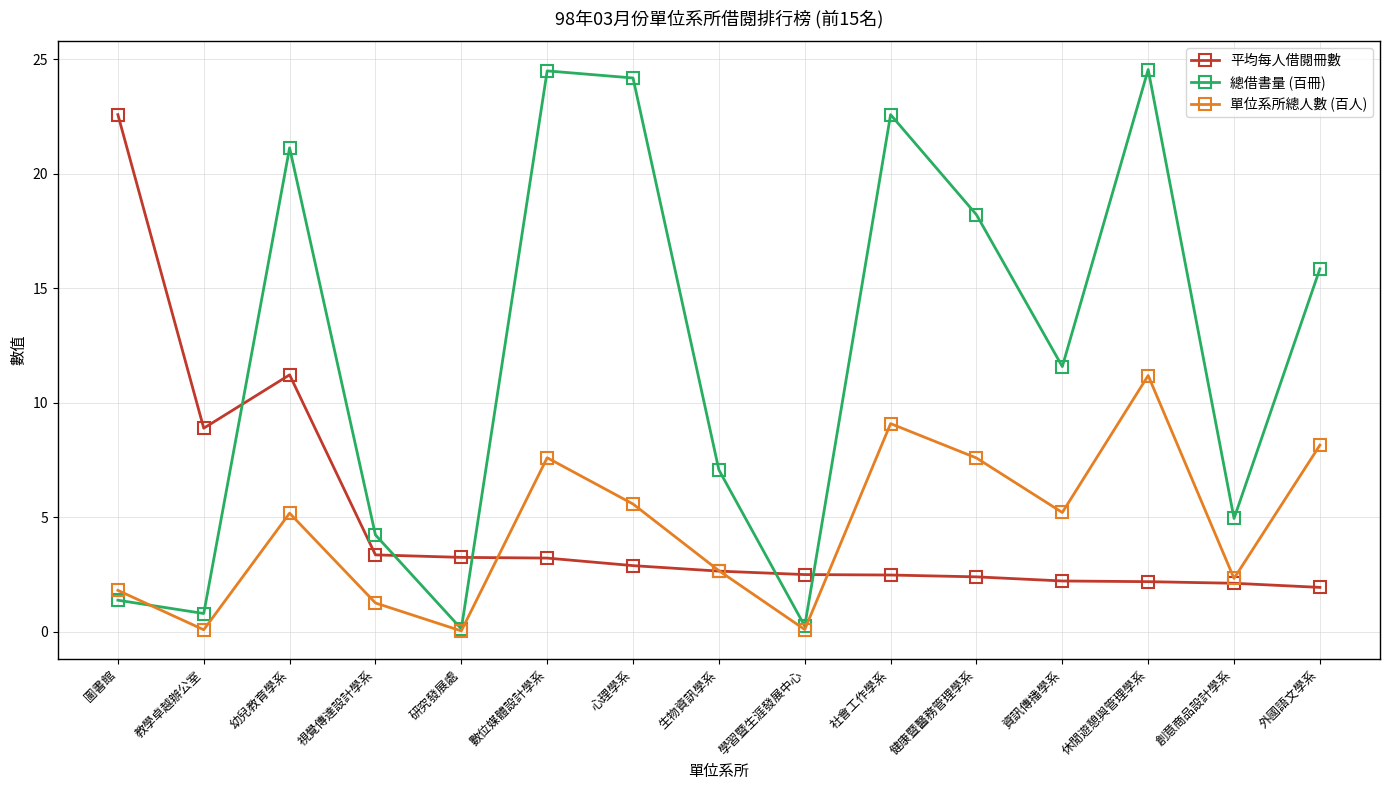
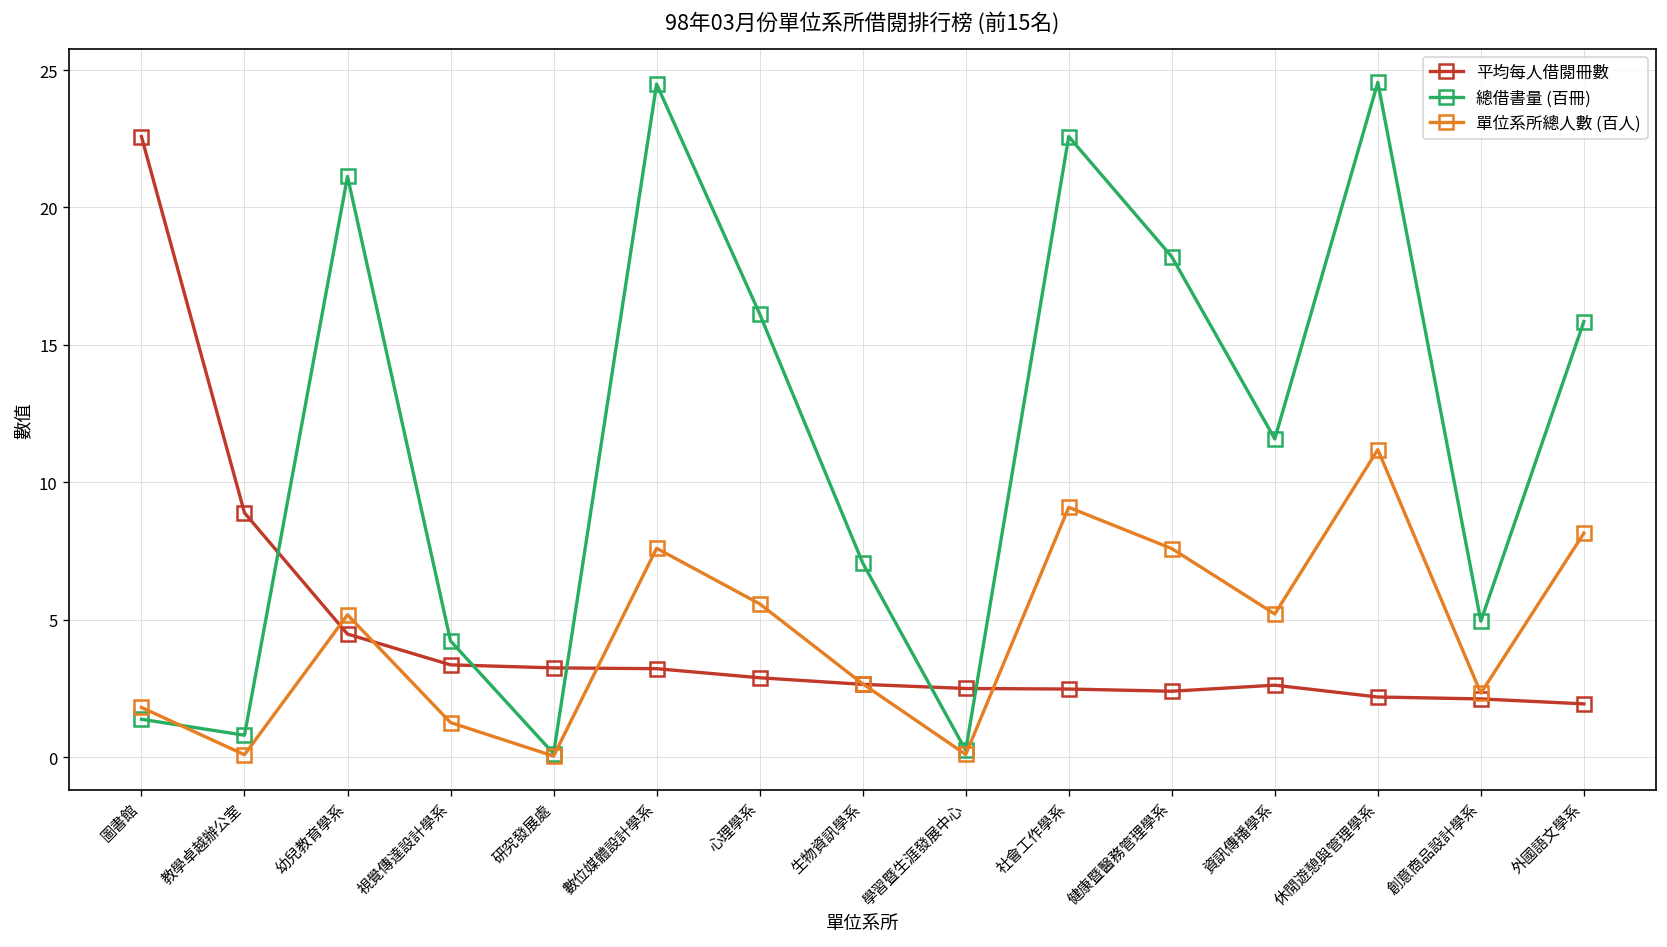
  {
    "平均每人借閱冊數": {
      "圖書館": 22.6,
      "教學卓越辦公室": 8.9,
-     "幼兒教育學系": 11.2,
+     "幼兒教育學系": 4.5,
      "視覺傳達設計學系": 3.4,
      "研究發展處": 3.3,
      "數位媒體設計學系": 3.2,
      "心理學系": 2.9,
      "學習暨生涯發展中心": 2.5,
      "社會工作學系": 2.5,
      "健康暨醫務管理學系": 2.4,
-     "資訊傳播學系": 2.2,
+     "資訊傳播學系": 2.6,
      "休閒遊憩與管理學系": 2.2,
      "創意商品設計學系": 2.1,
      "外國語文學系": 1.9
    },
    "總借書量 (百冊)": {
      "圖書館": 1.4,
      "教學卓越辦公室": 0.8,
      "幼兒教育學系": 21.1,
      "視覺傳達設計學系": 4.2,
      "數位媒體設計學系": 24.5,
-     "心理學系": 24.2,
+     "心理學系": 16.1,
      "生物資訊學系": 7.1,
      "學習暨生涯發展中心": 0.3,
      "社會工作學系": 22.6,
      "健康暨醫務管理學系": 18.2,
      "資訊傳播學系": 11.6,
      "休閒遊憩與管理學系": 24.6,
      "創意商品設計學系": 5.0,
      "外國語文學系": 15.9
    },
    "單位系所總人數 (百人)": {
      "圖書館": 1.8,
      "教學卓越辦公室": 0.1,
      "幼兒教育學系": 5.2,
      "視覺傳達設計學系": 1.3,
      "數位媒體設計學系": 7.6,
      "心理學系": 5.6,
      "學習暨生涯發展中心": 0.1,
      "社會工作學系": 9.1,
      "健康暨醫務管理學系": 7.6,
      "資訊傳播學系": 5.2,
      "休閒遊憩與管理學系": 11.2,
      "創意商品設計學系": 2.3,
      "外國語文學系": 8.2
    }
  }
